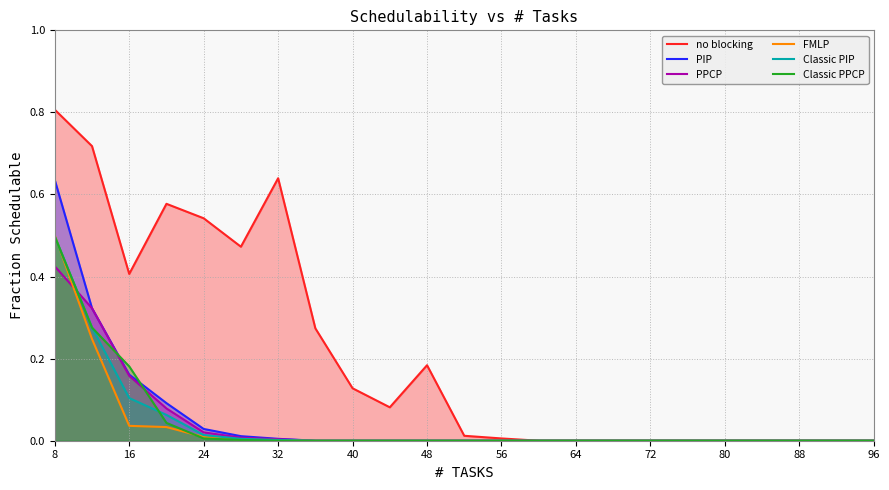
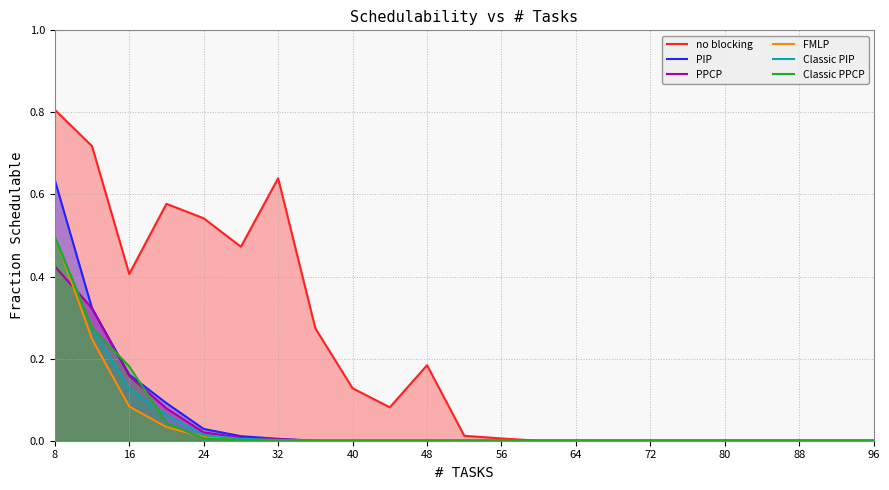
  {
    "no blocking": {
      "8": 0.81,
      "16": 0.41,
      "24": 0.54,
      "32": 0.64,
      "40": 0.13,
      "48": 0.18
    },
    "PIP": {
      "8": 0.64,
      "24": 0.03
    },
    "PPCP": {
      "8": 0.42,
      "24": 0.02
    },
    "FMLP": {
-     "16": 0.04
+     "16": 0.08
    },
    "Classic PIP": {
-     "16": 0.10
+     "16": 0.13
    },
    "Classic PPCP": {
      "16": 0.18
    }
  }
